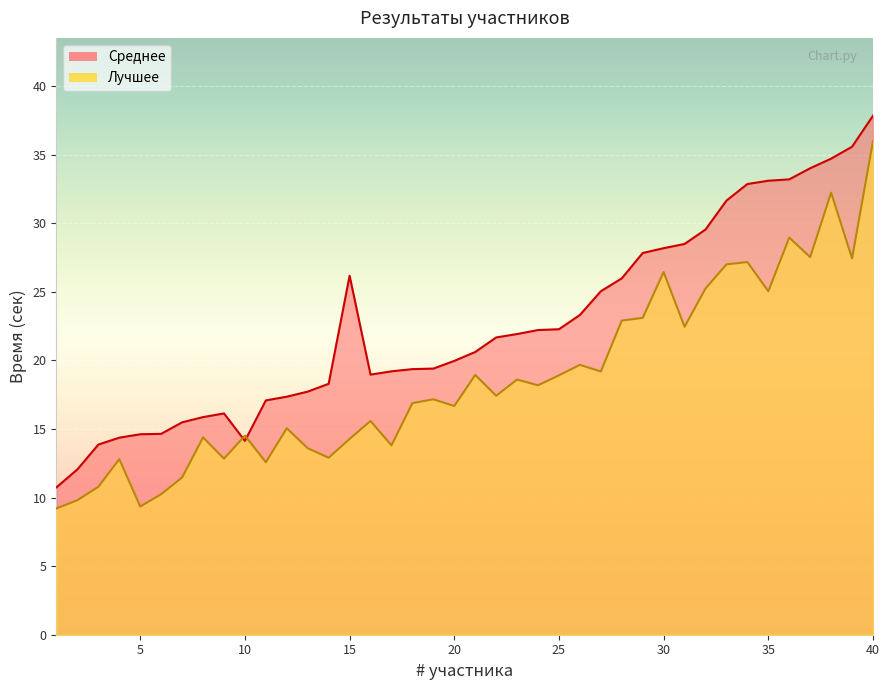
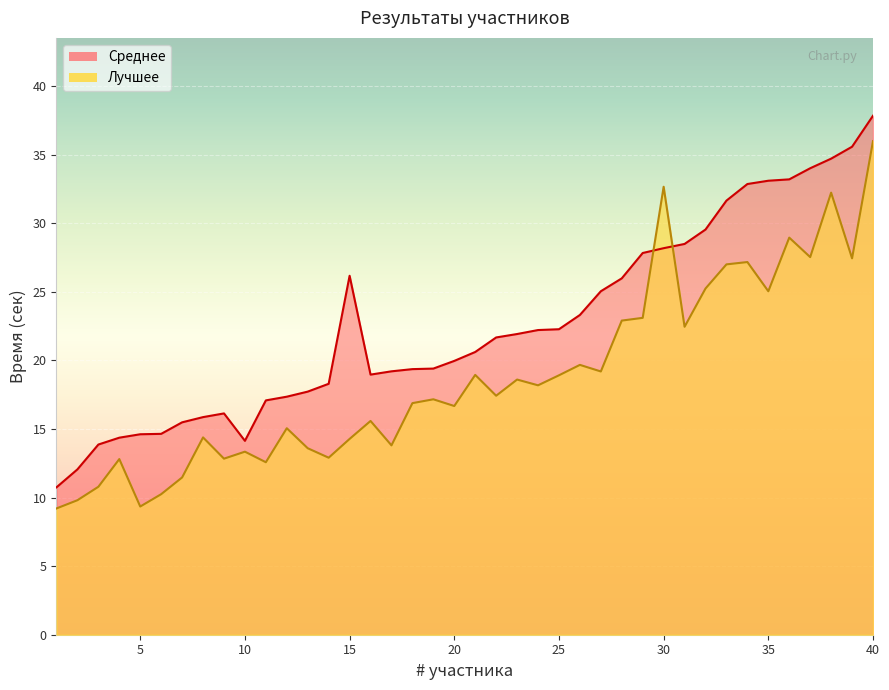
  {
    "Среднее": {
      "5": 14.6,
      "10": 14.1,
      "15": 26.2,
      "20": 20.0,
      "25": 22.3,
      "30": 28.2,
      "35": 33.1,
      "40": 37.9
    },
    "Лучшее": {
      "5": 9.4,
-     "10": 14.5,
+     "10": 13.4,
      "15": 14.3,
      "20": 16.7,
      "25": 18.9,
-     "30": 26.5,
+     "30": 32.7,
      "35": 25.1,
      "40": 36.0
    }
  }
